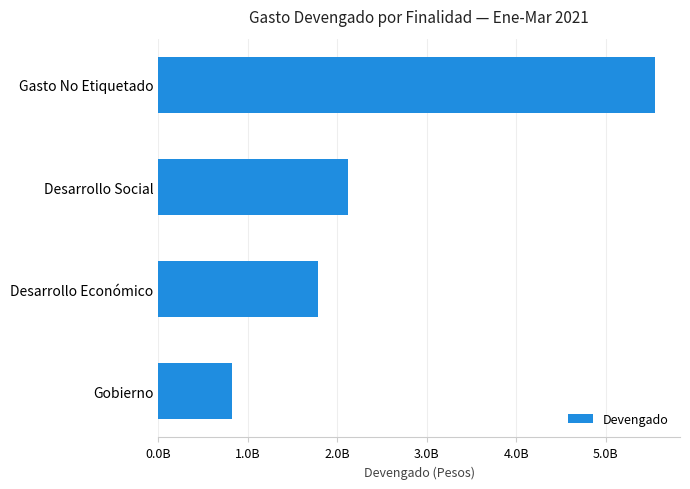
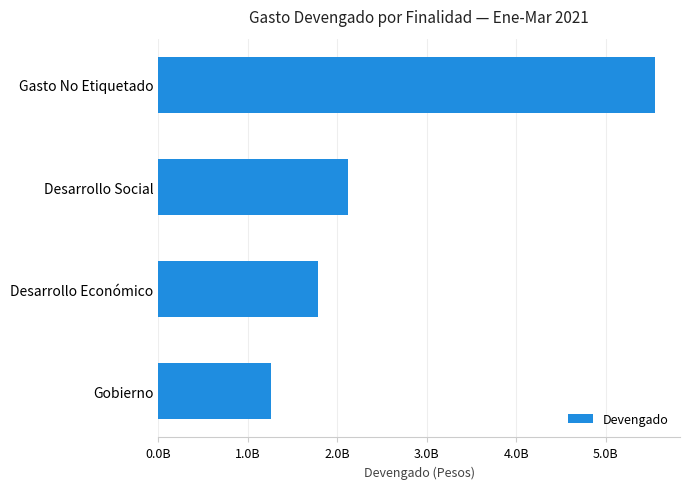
  {
    "Gasto No Etiquetado": 5600000000,
    "Desarrollo Social": 2100000000,
    "Desarrollo Económico": 1800000000,
-   "Gobierno": 800000000
+   "Gobierno": 1300000000
  }
